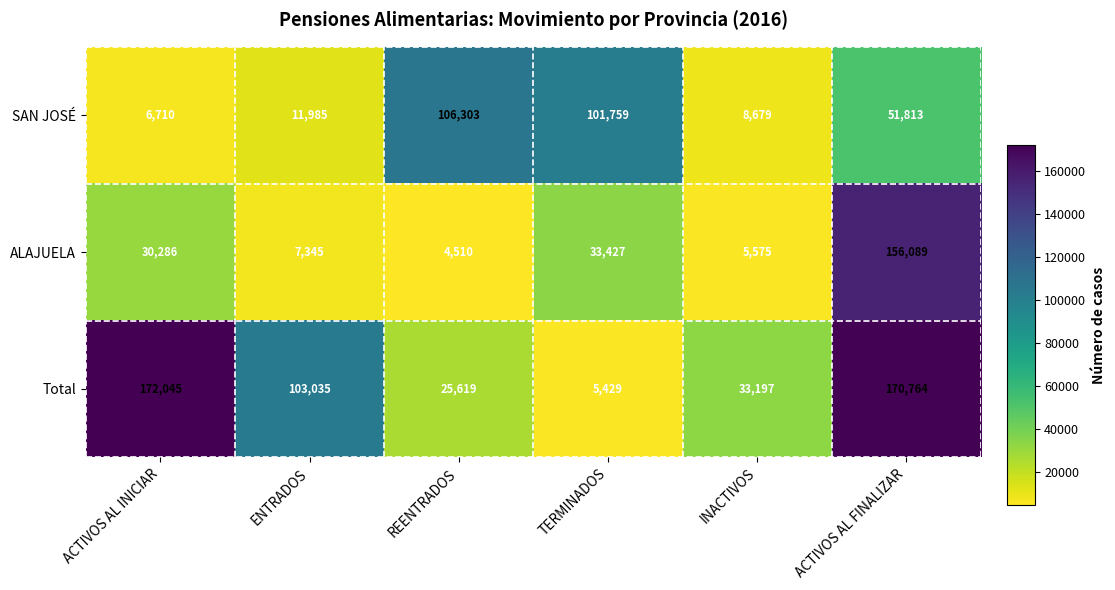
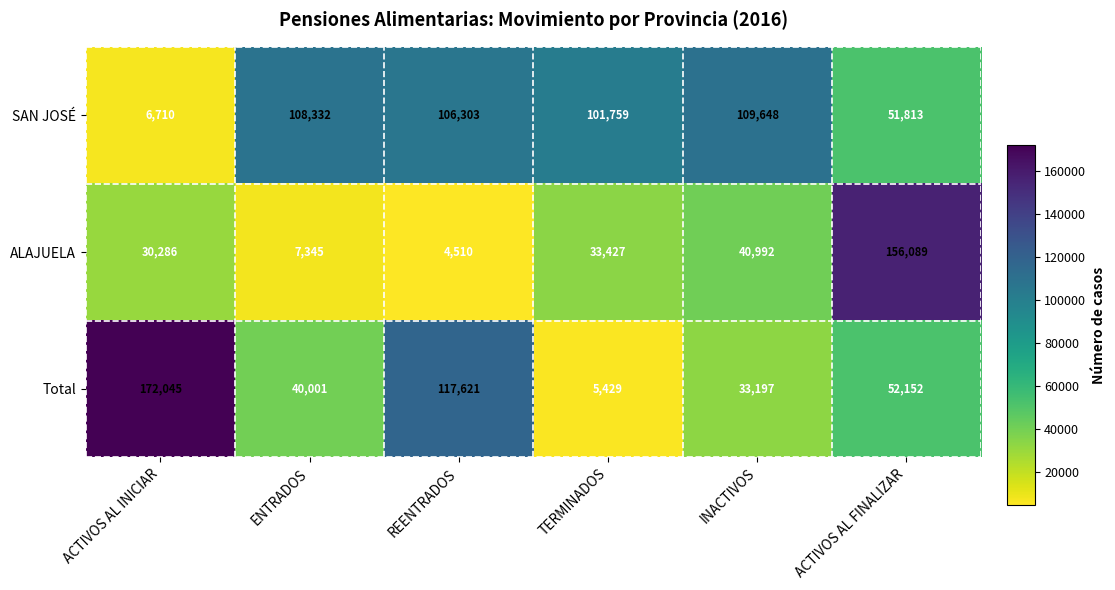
  {
    "SAN JOSÉ": {
      "ACTIVOS AL INICIAR": "6,710",
-     "ENTRADOS": "11,985",
+     "ENTRADOS": "108,332",
      "REENTRADOS": "106,303",
      "TERMINADOS": "101,759",
-     "INACTIVOS": "8,679",
+     "INACTIVOS": "109,648",
      "ACTIVOS AL FINALIZAR": "51,813"
    },
    "ALAJUELA": {
      "ACTIVOS AL INICIAR": "30,286",
      "ENTRADOS": "7,345",
      "REENTRADOS": "4,510",
      "TERMINADOS": "33,427",
-     "INACTIVOS": "5,575",
+     "INACTIVOS": "40,992",
      "ACTIVOS AL FINALIZAR": "156,089"
    },
    "Total": {
      "ACTIVOS AL INICIAR": "172,045",
-     "ENTRADOS": "103,035",
-     "REENTRADOS": "25,619",
+     "ENTRADOS": "40,001",
+     "REENTRADOS": "117,621",
      "TERMINADOS": "5,429",
      "INACTIVOS": "33,197",
-     "ACTIVOS AL FINALIZAR": "170,764"
+     "ACTIVOS AL FINALIZAR": "52,152"
    }
  }
